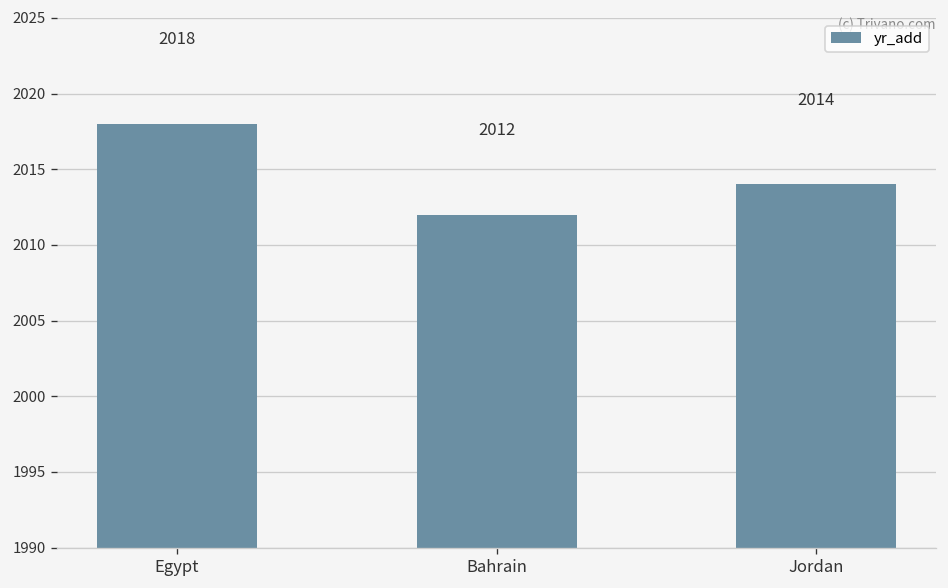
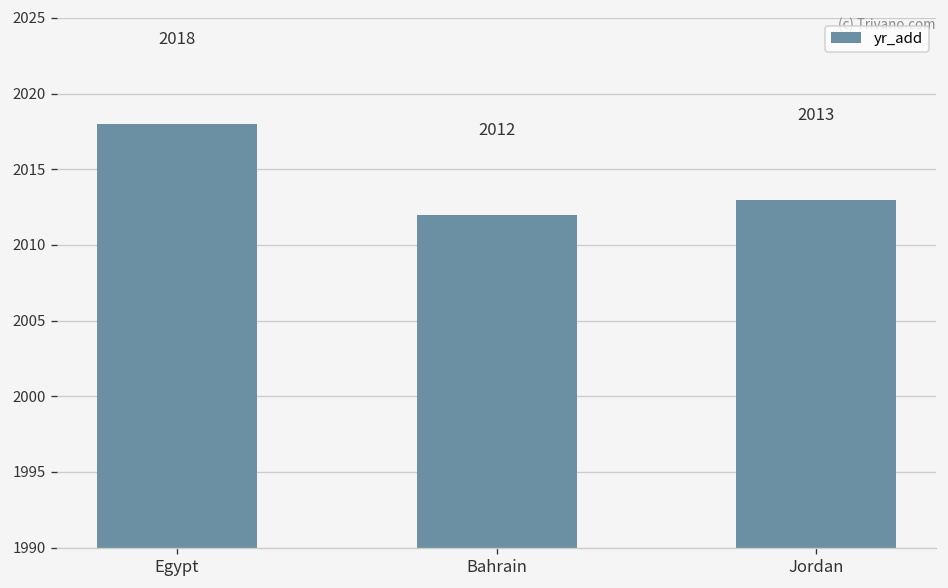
  {
-   "Jordan": 2014
+   "Jordan": 2013
  }
